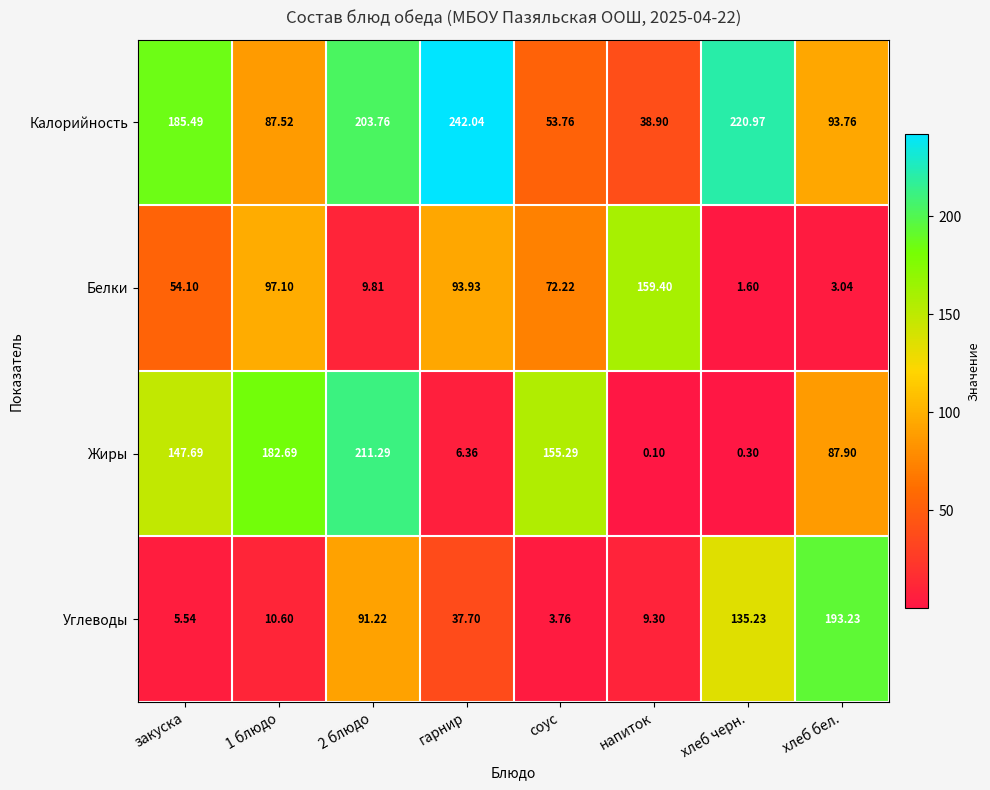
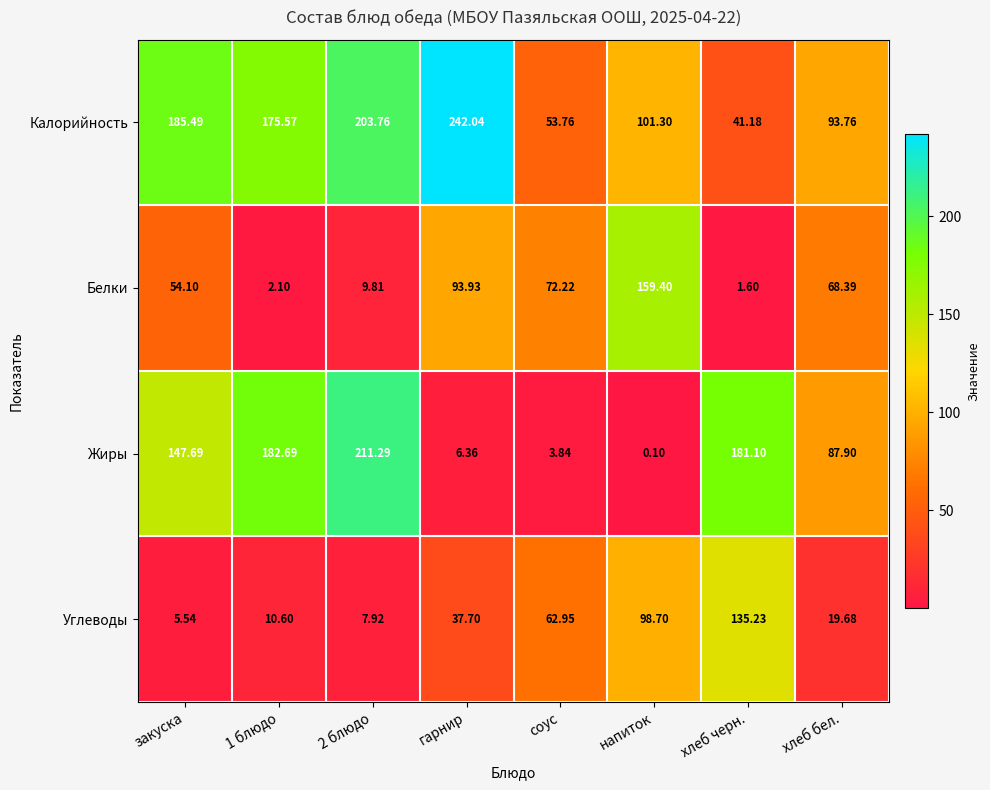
  {
    "Калорийность": {
      "закуска": 185.49,
-     "1 блюдо": 87.52,
+     "1 блюдо": 175.57,
      "2 блюдо": 203.76,
      "гарнир": 242.04,
      "соус": 53.76,
-     "напиток": 38.90,
-     "хлеб черн.": 220.97,
+     "напиток": 101.30,
+     "хлеб черн.": 41.18,
      "хлеб бел.": 93.76
    },
    "Белки": {
      "закуска": 54.10,
-     "1 блюдо": 97.10,
+     "1 блюдо": 2.10,
      "2 блюдо": 9.81,
      "гарнир": 93.93,
      "соус": 72.22,
      "напиток": 159.40,
      "хлеб черн.": 1.60,
-     "хлеб бел.": 3.04
+     "хлеб бел.": 68.39
    },
    "Жиры": {
      "закуска": 147.69,
      "1 блюдо": 182.69,
      "2 блюдо": 211.29,
      "гарнир": 6.36,
-     "соус": 155.29,
+     "соус": 3.84,
      "напиток": 0.10,
-     "хлеб черн.": 0.30,
+     "хлеб черн.": 181.10,
      "хлеб бел.": 87.90
    },
    "Углеводы": {
      "закуска": 5.54,
      "1 блюдо": 10.60,
-     "2 блюдо": 91.22,
+     "2 блюдо": 7.92,
      "гарнир": 37.70,
-     "соус": 3.76,
-     "напиток": 9.30,
+     "соус": 62.95,
+     "напиток": 98.70,
      "хлеб черн.": 135.23,
-     "хлеб бел.": 193.23
+     "хлеб бел.": 19.68
    }
  }
